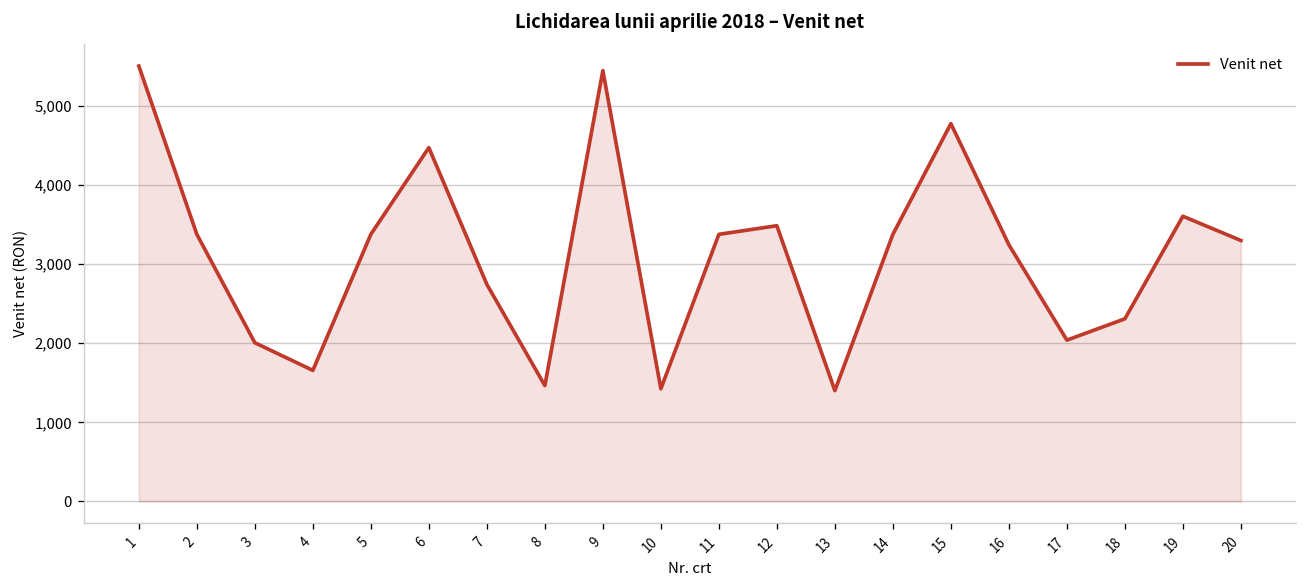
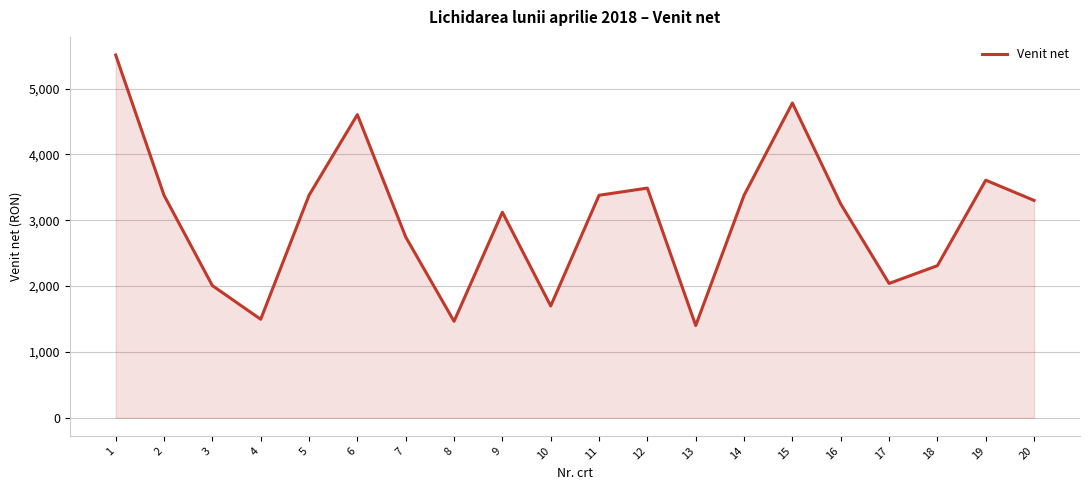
  {
    "1": "5,500",
    "2": "3,400",
    "3": "2,000",
-   "4": "1,700",
+   "4": "1,500",
    "5": "3,400",
-   "6": "4,500",
+   "6": "4,600",
    "7": "2,700",
    "8": "1,500",
-   "9": "5,500",
-   "10": "1,400",
+   "9": "3,100",
+   "10": "1,700",
    "11": "3,400",
    "12": "3,500",
    "13": "1,400",
    "14": "3,400",
    "15": "4,800",
    "16": "3,200",
    "17": "2,000",
    "18": "2,300",
    "19": "3,600",
    "20": "3,300"
  }
